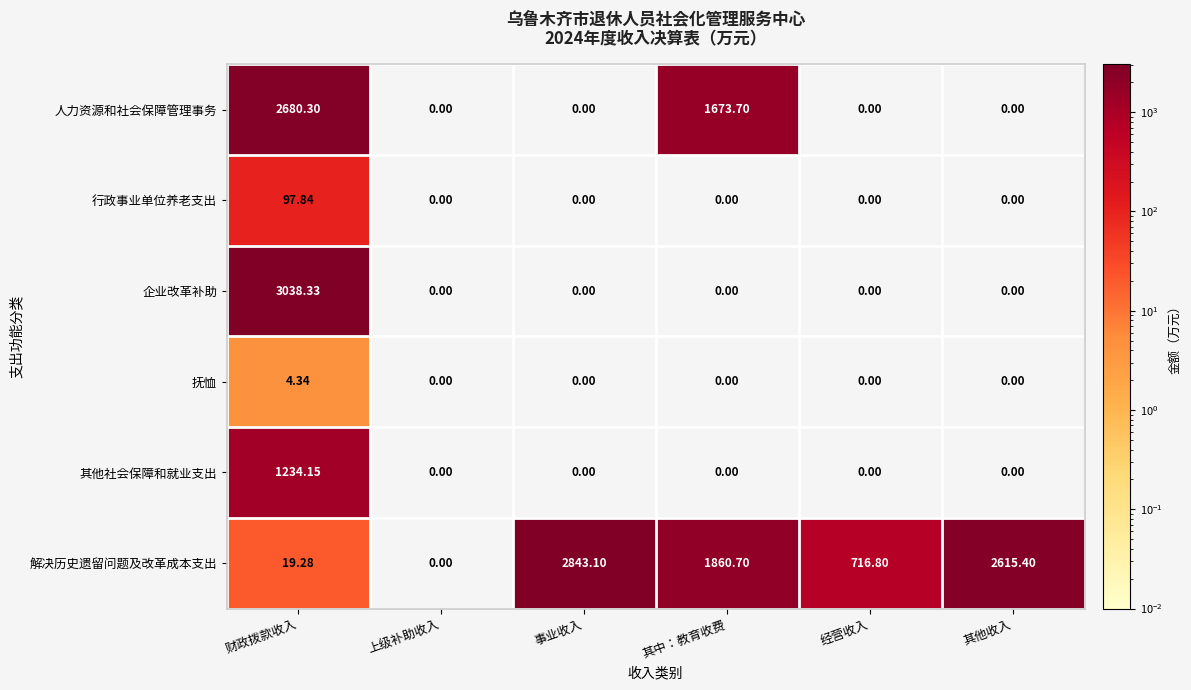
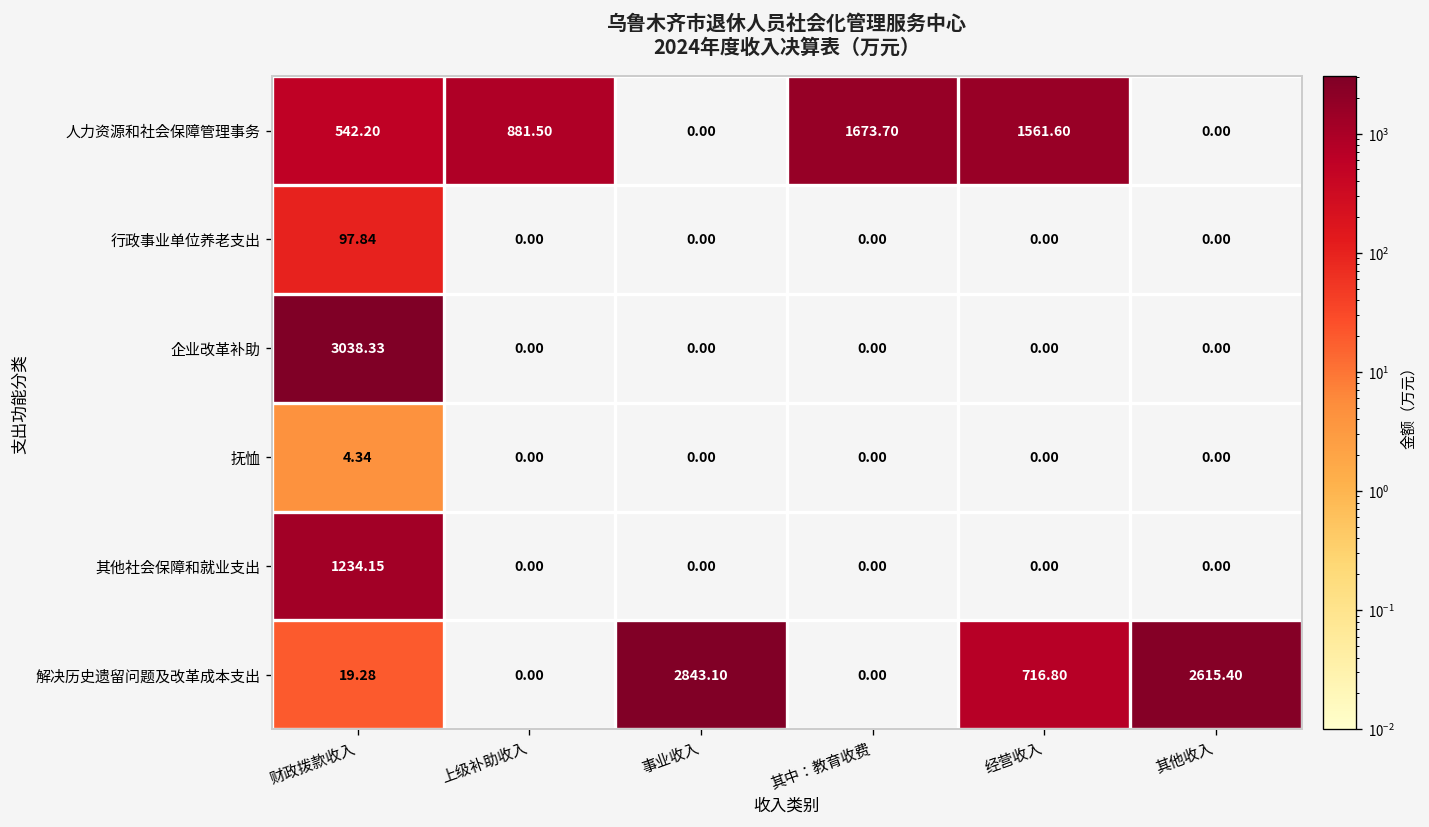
  {
    "人力资源和社会保障管理事务": {
-     "财政拨款收入": 2680.30,
-     "上级补助收入": 0.00,
+     "财政拨款收入": 542.20,
+     "上级补助收入": 881.50,
      "事业收入": 0.00,
      "其中：教育收费": 1673.70,
-     "经营收入": 0.00,
+     "经营收入": 1561.60,
      "其他收入": 0.00
    },
    "行政事业单位养老支出": {
      "财政拨款收入": 97.84,
      "上级补助收入": 0.00,
      "事业收入": 0.00,
      "其中：教育收费": 0.00,
      "经营收入": 0.00,
      "其他收入": 0.00
    },
    "企业改革补助": {
      "财政拨款收入": 3038.33,
      "上级补助收入": 0.00,
      "事业收入": 0.00,
      "其中：教育收费": 0.00,
      "经营收入": 0.00,
      "其他收入": 0.00
    },
    "抚恤": {
      "财政拨款收入": 4.34,
      "上级补助收入": 0.00,
      "事业收入": 0.00,
      "其中：教育收费": 0.00,
      "经营收入": 0.00,
      "其他收入": 0.00
    },
    "其他社会保障和就业支出": {
      "财政拨款收入": 1234.15,
      "上级补助收入": 0.00,
      "事业收入": 0.00,
      "其中：教育收费": 0.00,
      "经营收入": 0.00,
      "其他收入": 0.00
    },
    "解决历史遗留问题及改革成本支出": {
      "财政拨款收入": 19.28,
      "上级补助收入": 0.00,
      "事业收入": 2843.10,
-     "其中：教育收费": 1860.70,
+     "其中：教育收费": 0.00,
      "经营收入": 716.80,
      "其他收入": 2615.40
    }
  }
